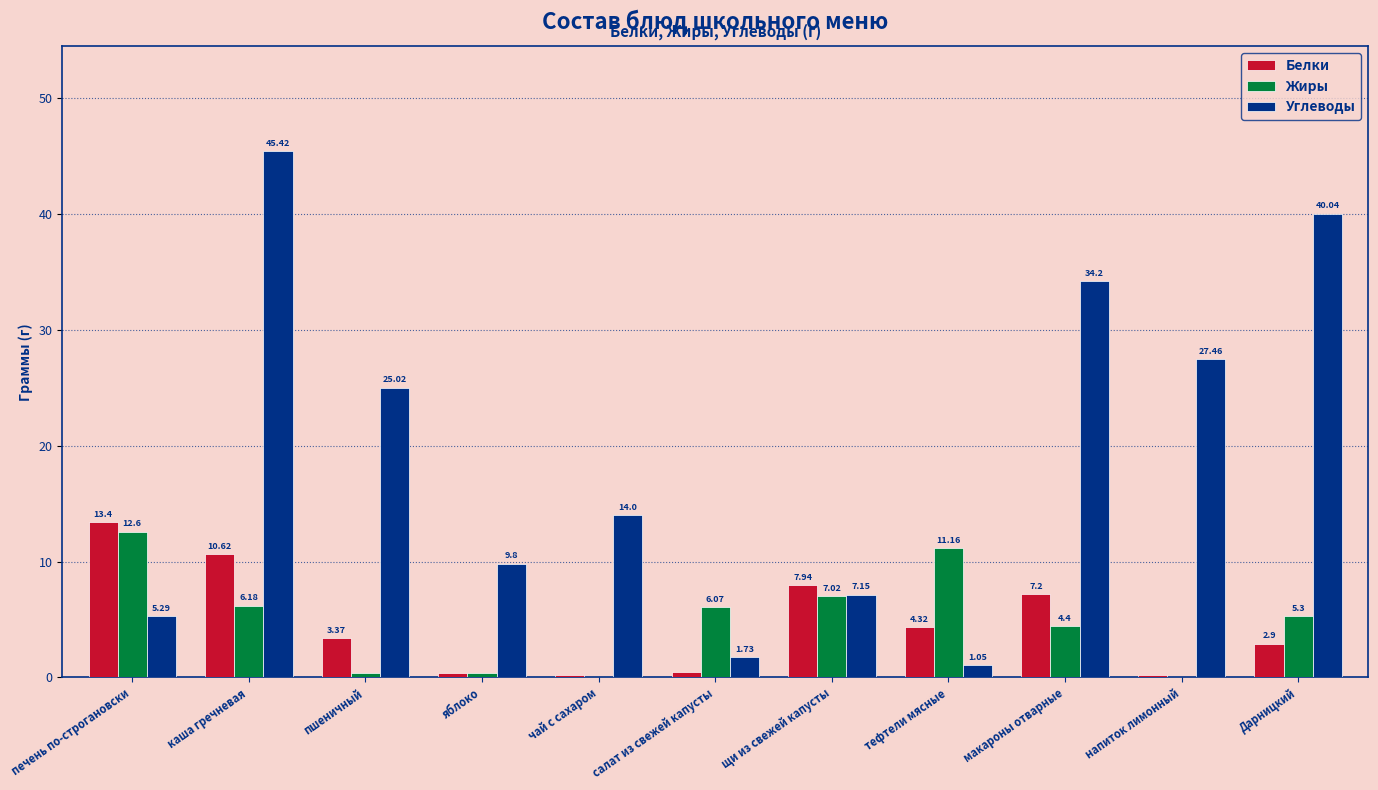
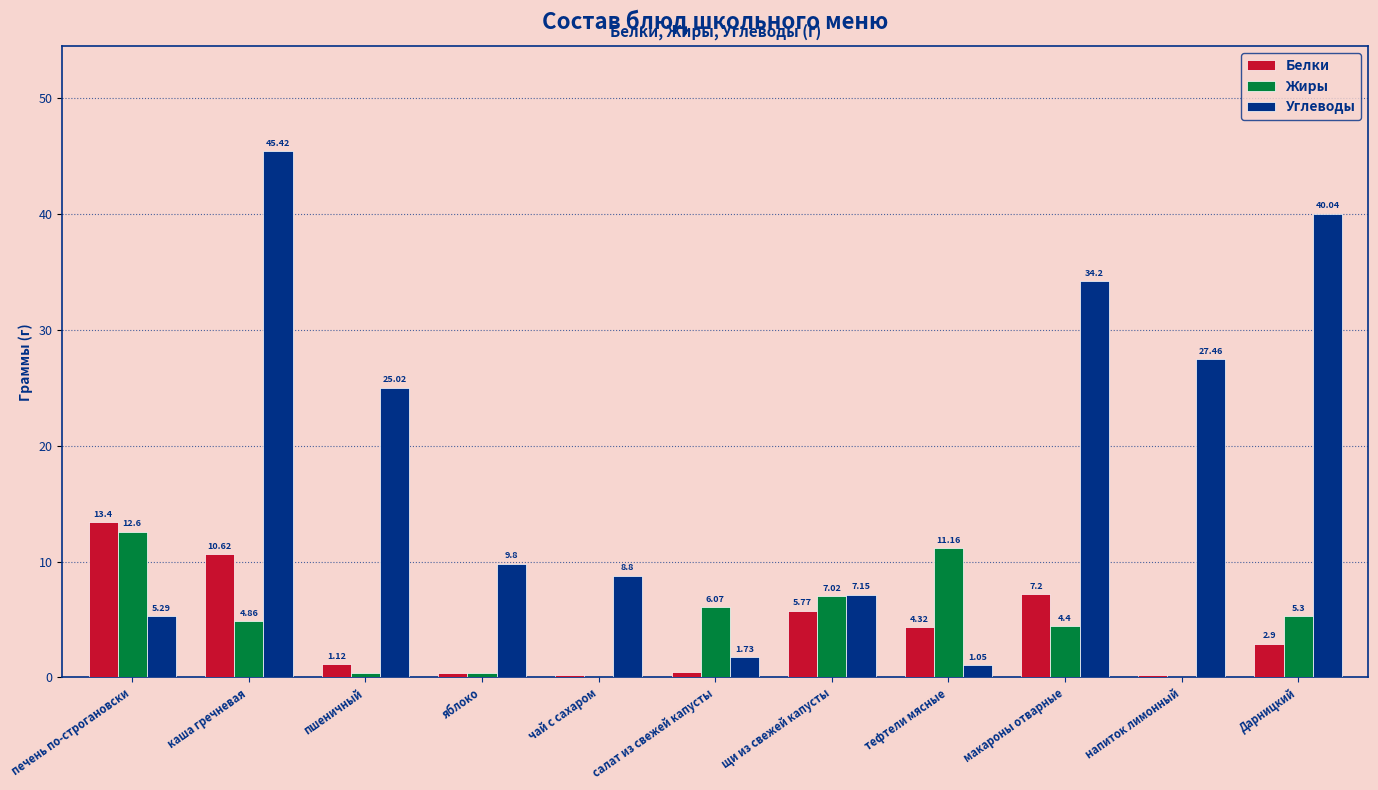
  {
    "Белки": {
      "печень по-строгановски": 13.4,
      "каша гречневая": 10.62,
-     "пшеничный": 3.37,
-     "щи из свежей капусты": 7.94,
+     "пшеничный": 1.12,
+     "щи из свежей капусты": 5.77,
      "тефтели мясные": 4.32,
      "макароны отварные": 7.2,
      "Дарницкий": 2.9
    },
    "Жиры": {
      "печень по-строгановски": 12.6,
-     "каша гречневая": 6.18,
+     "каша гречневая": 4.86,
      "салат из свежей капусты": 6.07,
      "щи из свежей капусты": 7.02,
      "тефтели мясные": 11.16,
      "макароны отварные": 4.4,
      "Дарницкий": 5.3
    },
    "Углеводы": {
      "печень по-строгановски": 5.29,
      "каша гречневая": 45.42,
      "пшеничный": 25.02,
      "яблоко": 9.8,
-     "чай с сахаром": 14.0,
+     "чай с сахаром": 8.8,
      "салат из свежей капусты": 1.73,
      "щи из свежей капусты": 7.15,
      "тефтели мясные": 1.05,
      "макароны отварные": 34.2,
      "напиток лимонный": 27.46,
      "Дарницкий": 40.04
    }
  }
